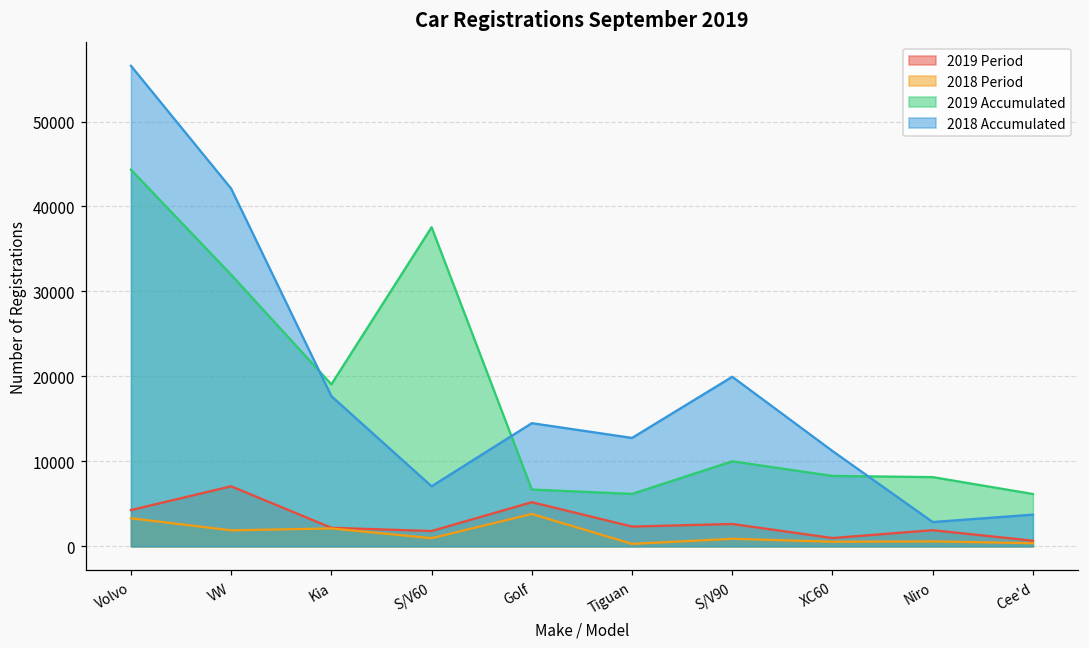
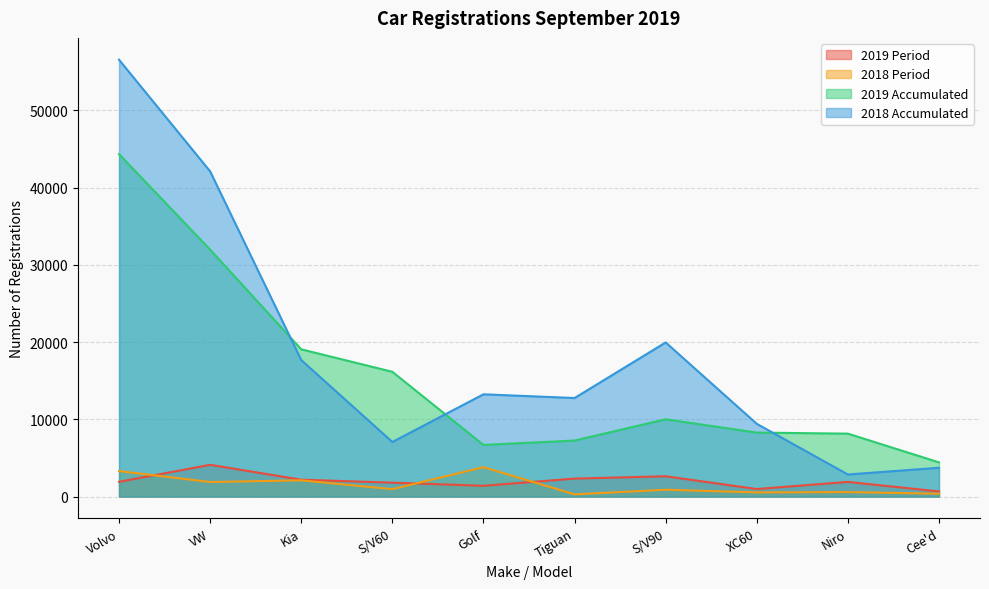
  {
    "2019 Period": {
-     "Volvo": 4000,
-     "VW": 7000,
+     "Volvo": 2000,
+     "VW": 4000,
      "S/V60": 2000,
-     "Golf": 5000,
+     "Golf": 1000,
      "Tiguan": 2000,
      "S/V90": 3000,
      "XC60": 1000,
      "Niro": 2000
    },
    "2018 Period": {
      "Volvo": 3000,
      "VW": 2000,
      "S/V60": 1000,
      "Golf": 4000,
      "Tiguan": 0,
      "S/V90": 1000,
      "XC60": 1000,
      "Niro": 1000
    },
    "2019 Accumulated": {
      "Volvo": 44000,
      "VW": 32000,
      "Kia": 19000,
-     "S/V60": 38000,
+     "S/V60": 16000,
      "Golf": 7000,
-     "Tiguan": 6000,
+     "Tiguan": 7000,
      "S/V90": 10000,
      "XC60": 8000,
      "Niro": 8000,
-     "Cee'd": 6000
+     "Cee'd": 4000
    },
    "2018 Accumulated": {
      "Volvo": 57000,
      "VW": 42000,
      "Kia": 18000,
      "S/V60": 7000,
-     "Golf": 14000,
+     "Golf": 13000,
      "Tiguan": 13000,
      "S/V90": 20000,
-     "XC60": 11000,
+     "XC60": 9000,
      "Niro": 3000,
      "Cee'd": 4000
    }
  }
